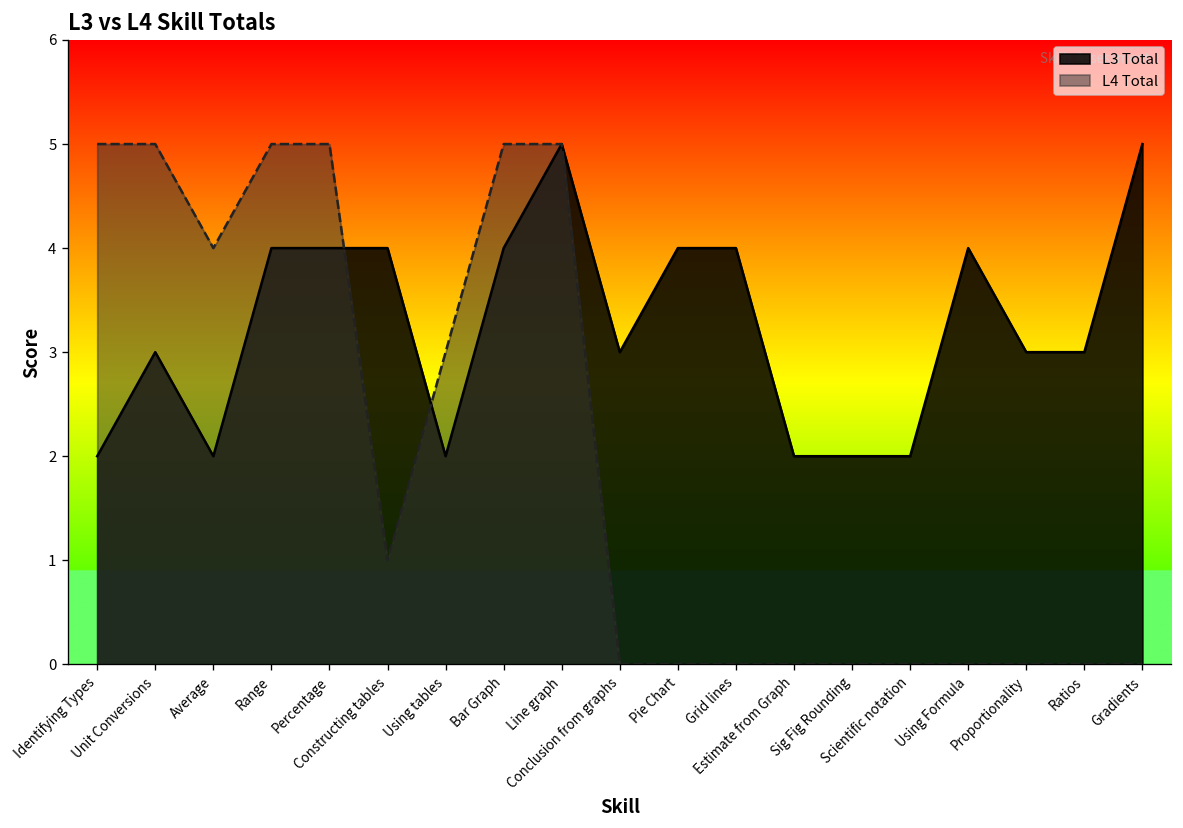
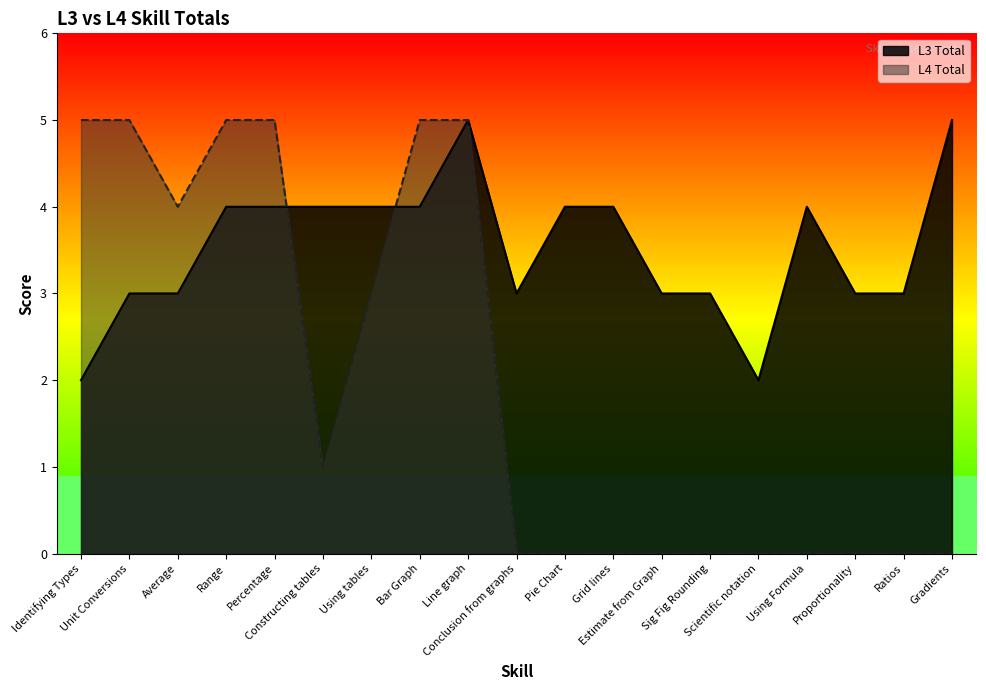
  {
    "L3 Total": {
      "Identifying Types": 2,
      "Unit Conversions": 3,
-     "Average": 2,
+     "Average": 3,
      "Range": 4,
      "Percentage": 4,
      "Constructing tables": 4,
-     "Using tables": 2,
+     "Using tables": 4,
      "Bar Graph": 4,
      "Conclusion from graphs": 3,
      "Pie Chart": 4,
      "Grid lines": 4,
-     "Estimate from Graph": 2,
-     "Sig Fig Rounding": 2,
+     "Estimate from Graph": 3,
+     "Sig Fig Rounding": 3,
      "Scientific notation": 2,
      "Using Formula": 4,
      "Proportionality": 3,
      "Ratios": 3,
      "Gradients": 5
    },
    "L4 Total": {
      "Identifying Types": 5,
      "Unit Conversions": 5,
      "Average": 4,
      "Range": 5,
      "Percentage": 5,
      "Constructing tables": 1,
      "Using tables": 3,
      "Bar Graph": 5,
      "Conclusion from graphs": 0,
      "Pie Chart": 0,
      "Grid lines": 0,
      "Estimate from Graph": 0,
      "Sig Fig Rounding": 0,
      "Scientific notation": 0,
      "Using Formula": 0,
      "Proportionality": 0,
      "Ratios": 0,
      "Gradients": 0
    }
  }
